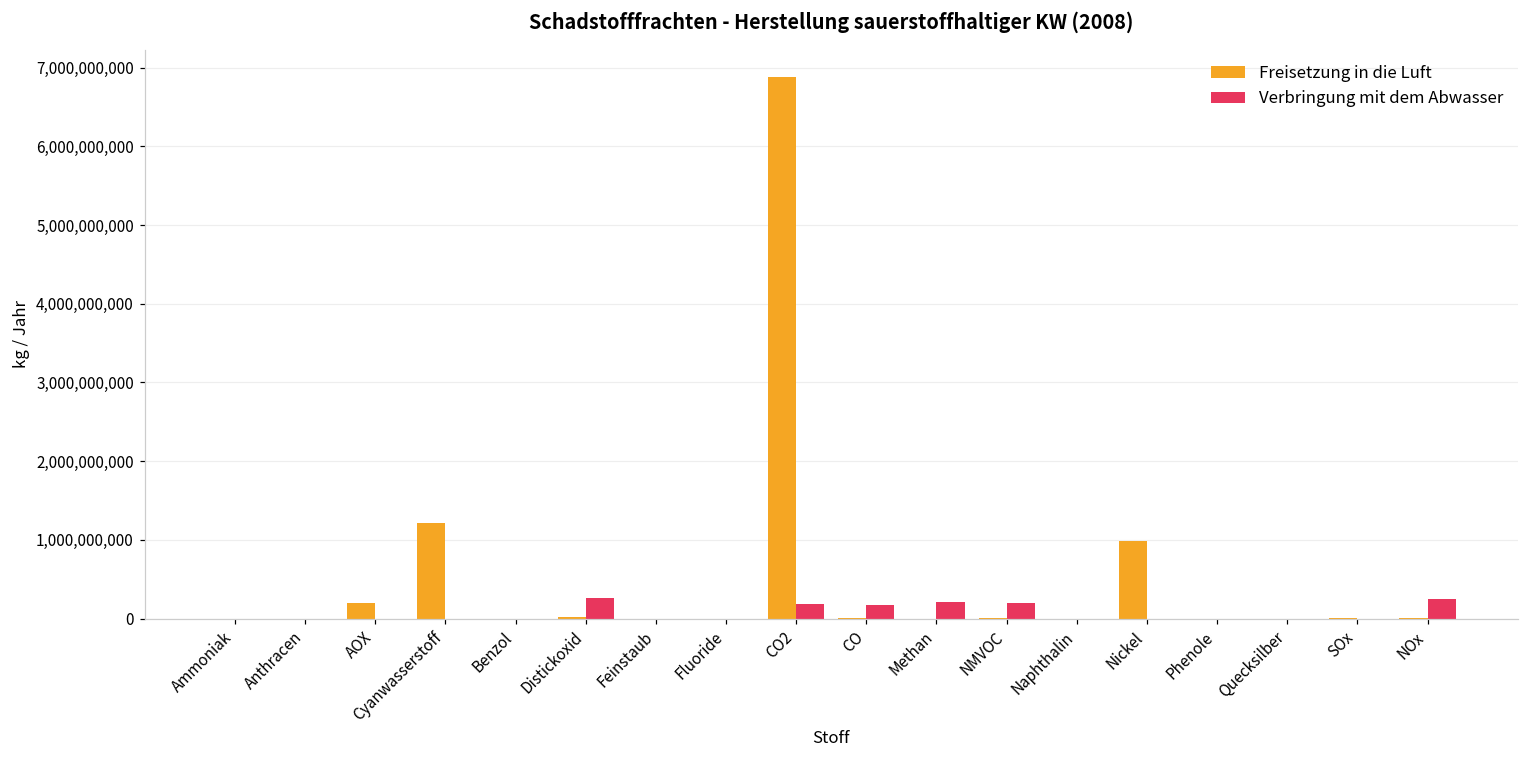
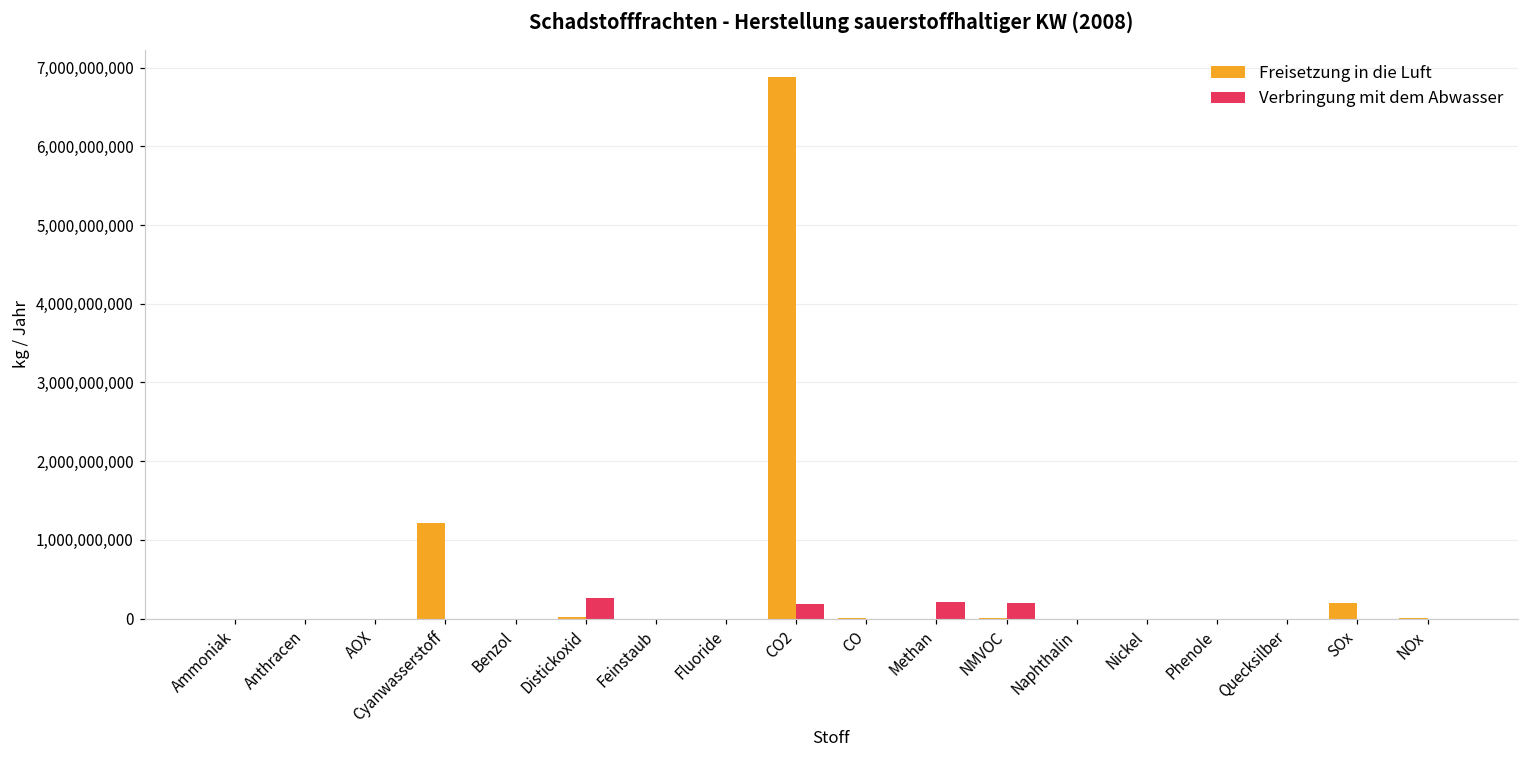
  {
    "Freisetzung in die Luft": {
      "Anthracen": "0",
-     "AOX": "200,000,000",
+     "AOX": "0",
      "Cyanwasserstoff": "1,200,000,000",
      "Benzol": "0",
      "Fluoride": "0",
      "CO2": "6,900,000,000",
-     "Nickel": "1,000,000,000",
+     "Nickel": "0",
      "Phenole": "0",
-     "SOx": "0"
+     "SOx": "200,000,000"
    },
    "Verbringung mit dem Abwasser": {
      "Ammoniak": "0",
      "Anthracen": "0",
      "Cyanwasserstoff": "0",
      "Distickoxid": "300,000,000",
      "Feinstaub": "0",
      "CO2": "200,000,000",
-     "CO": "200,000,000",
+     "CO": "0",
      "Methan": "200,000,000",
      "NMVOC": "200,000,000",
      "Phenole": "0",
      "Quecksilber": "0",
      "SOx": "0",
-     "NOx": "200,000,000"
+     "NOx": "0"
    }
  }
